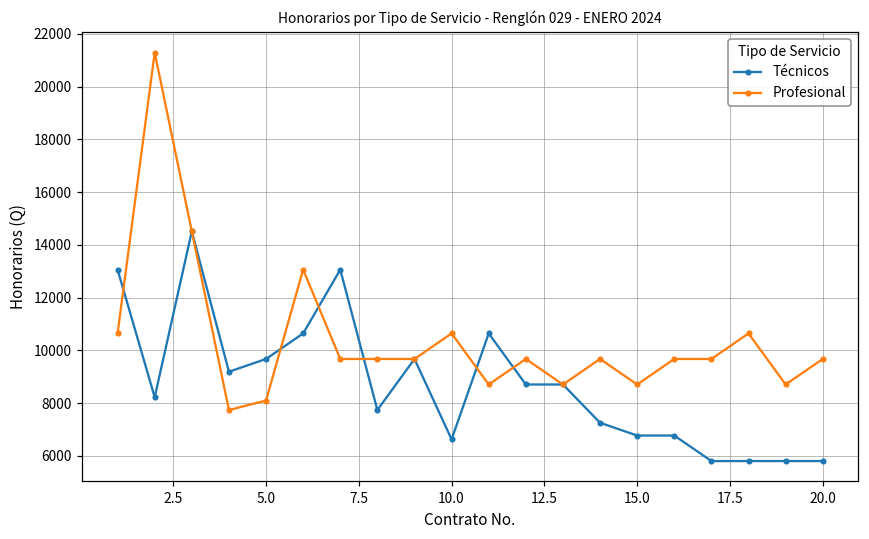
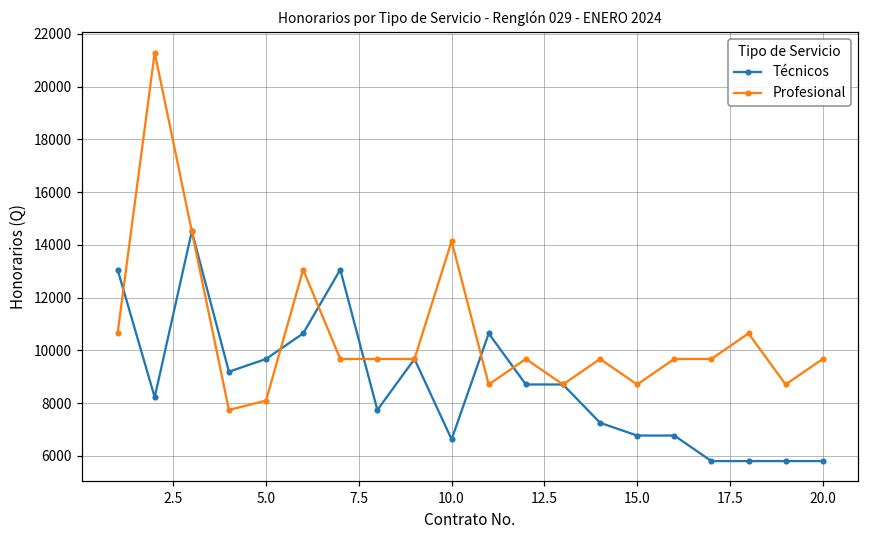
  {
    "Técnicos": {
      "5.0": 9700,
      "10.0": 6600,
      "15.0": 6800,
      "20.0": 5800
    },
    "Profesional": {
      "5.0": 8100,
-     "10.0": 10600,
+     "10.0": 14100,
      "15.0": 8700,
      "20.0": 9700
    }
  }
